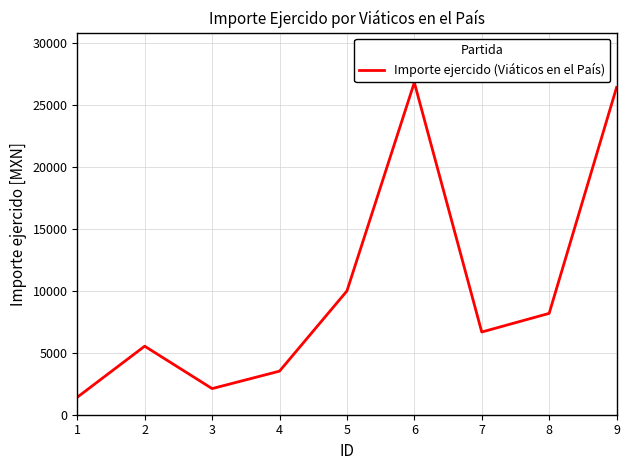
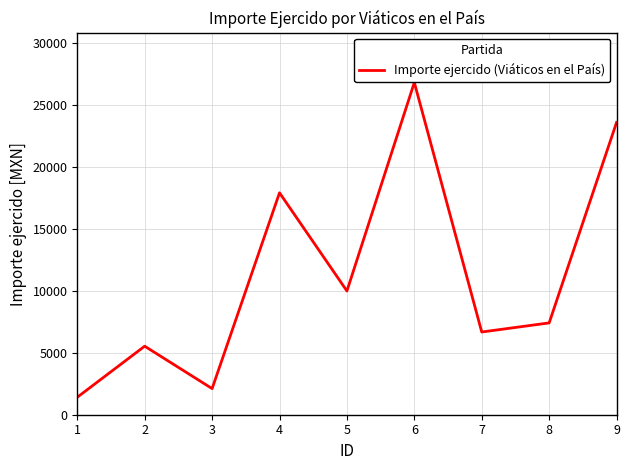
  {
    "1": 1400,
    "2": 5500,
    "3": 2100,
-   "4": 3500,
+   "4": 17900,
    "5": 10000,
    "6": 26800,
    "7": 6700,
-   "8": 8200,
-   "9": 26400
+   "8": 7400,
+   "9": 23600
  }
